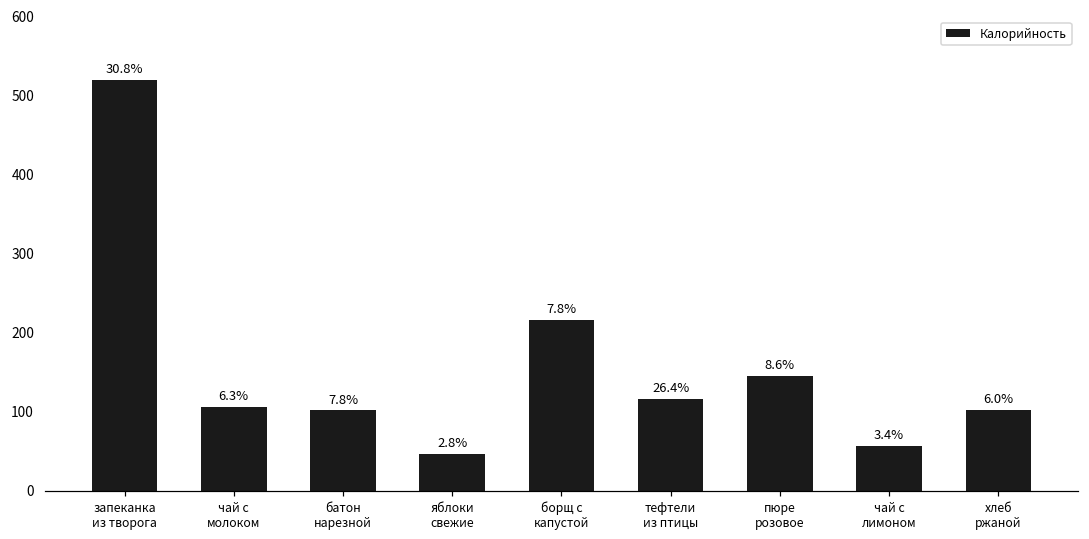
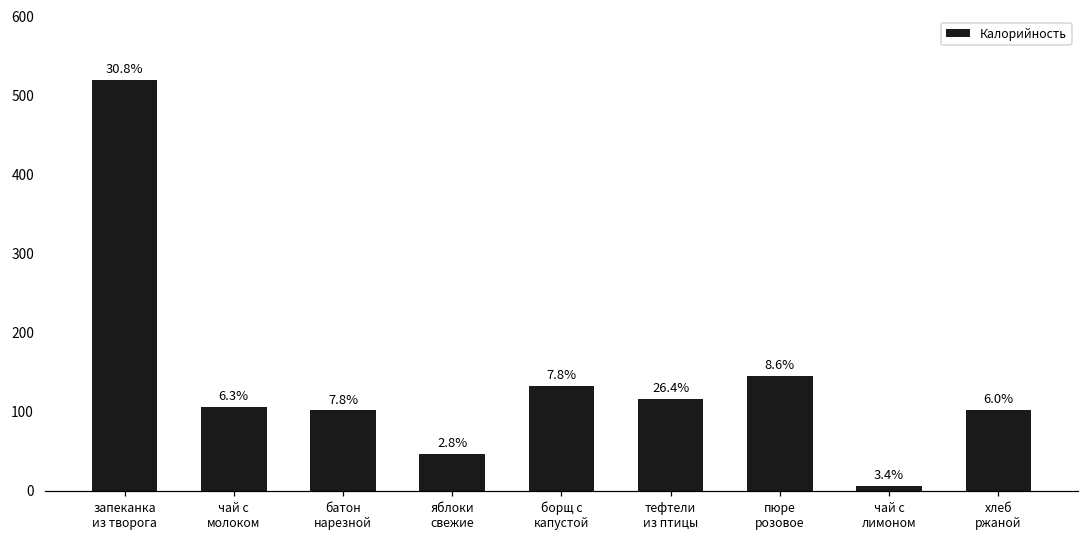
  {
-   "борщ с капустой": 220,
-   "чай с лимоном": 60
+   "борщ с капустой": 130,
+   "чай с лимоном": 10
  }
